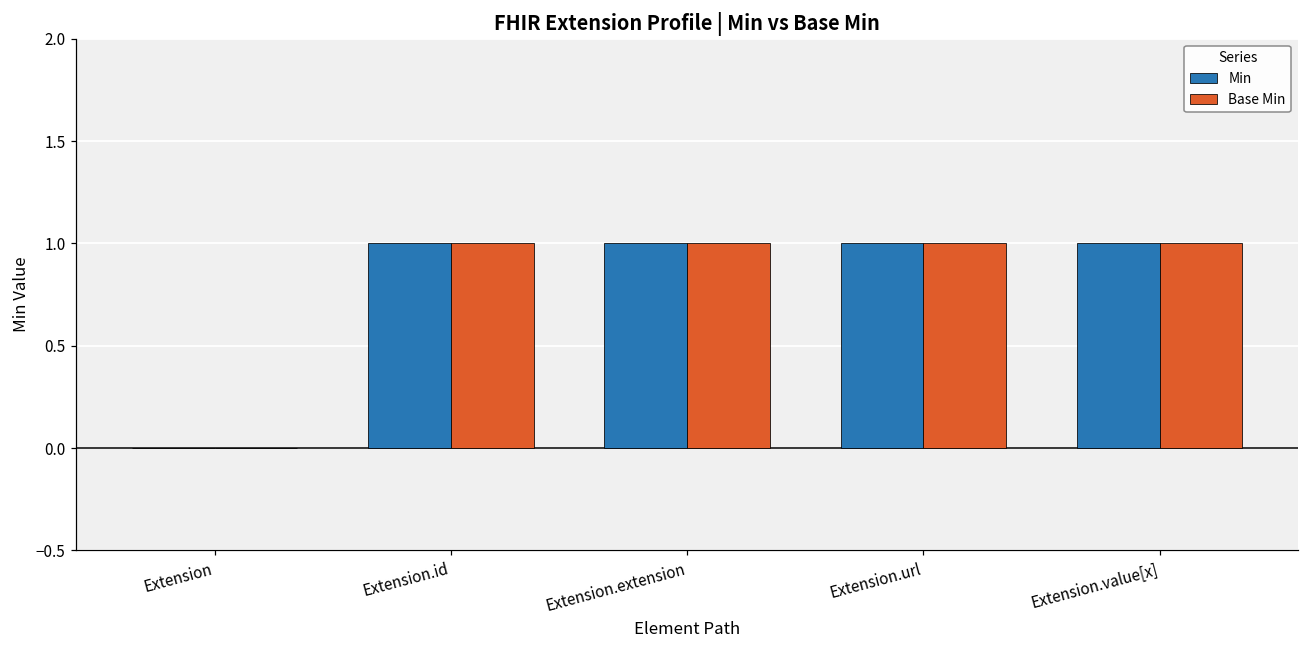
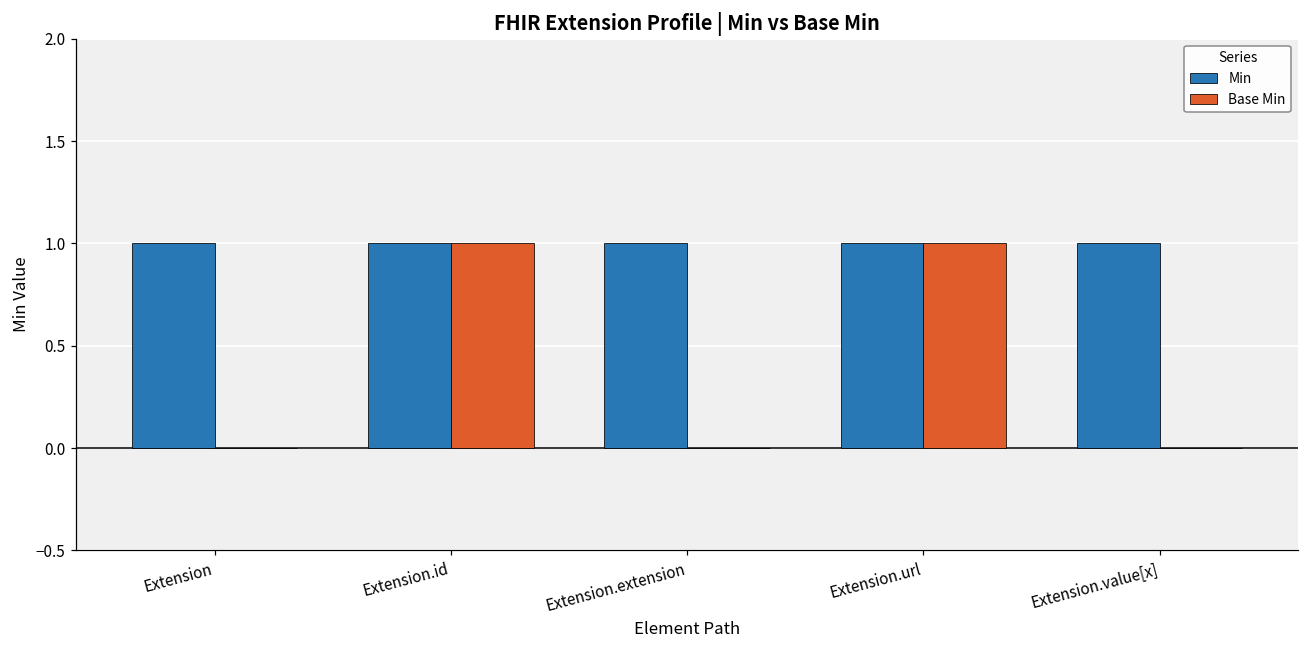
  {
    "Min": {
-     "Extension": 0,
+     "Extension": 1,
      "Extension.id": 1,
      "Extension.extension": 1,
      "Extension.url": 1,
      "Extension.value[x]": 1
    },
    "Base Min": {
      "Extension": 0,
      "Extension.id": 1,
-     "Extension.extension": 1,
+     "Extension.extension": 0,
      "Extension.url": 1,
-     "Extension.value[x]": 1
+     "Extension.value[x]": 0
    }
  }
